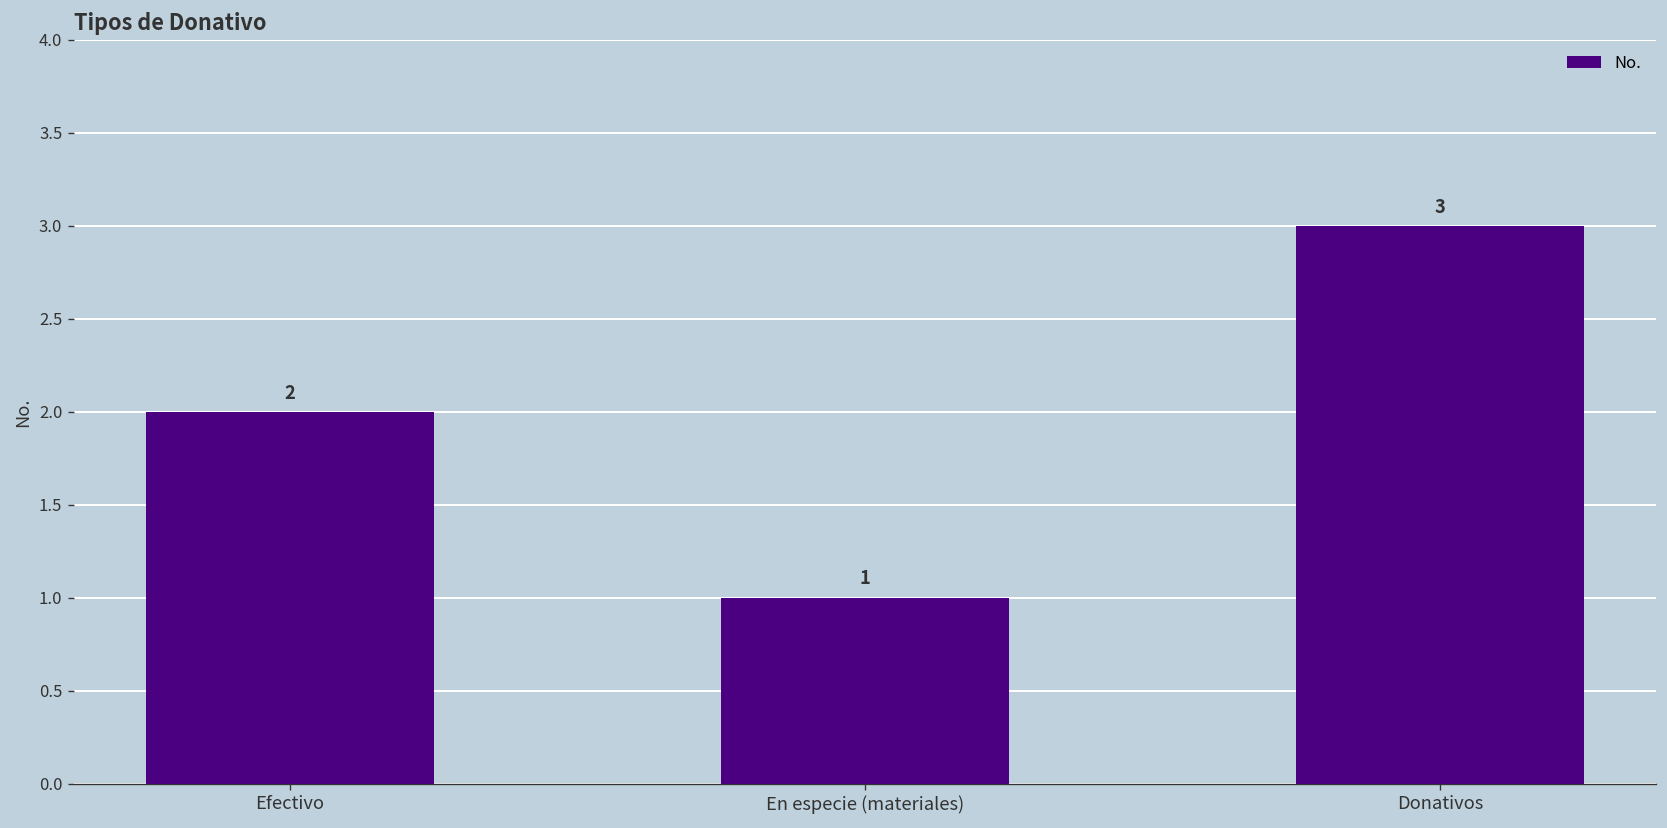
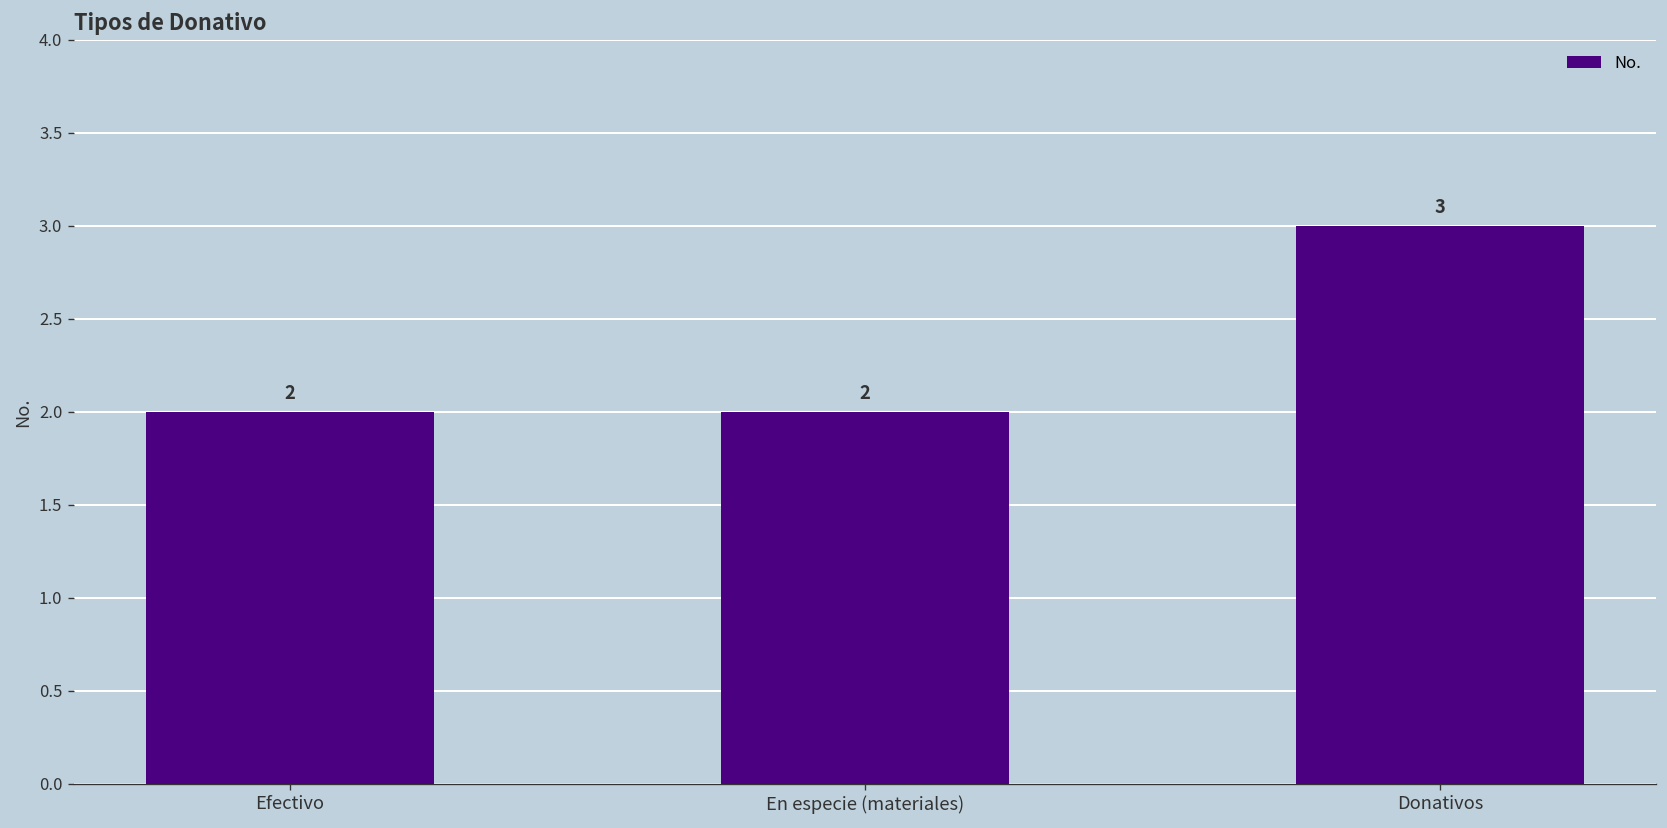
  {
    "Efectivo": 2,
-   "En especie (materiales)": 1,
+   "En especie (materiales)": 2,
    "Donativos": 3
  }
